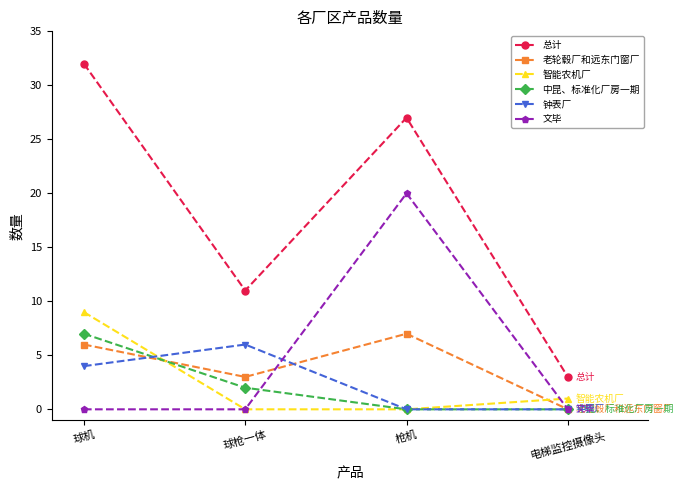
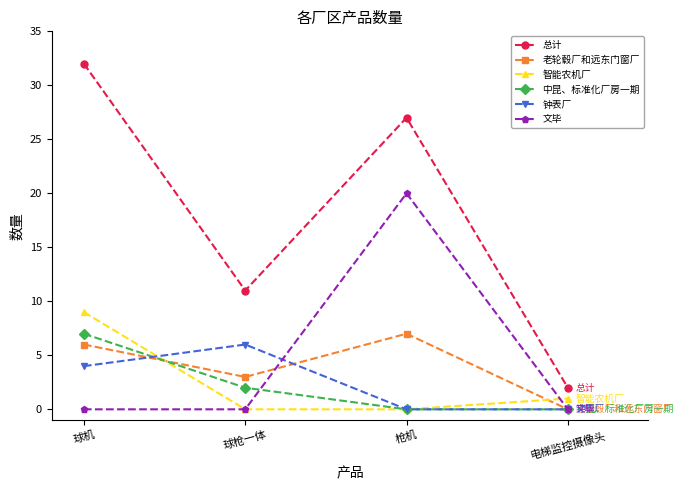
  {
    "总计": {
      "球机": 32,
      "球枪一体": 11,
      "枪机": 27,
-     "电梯监控摄像头": 3
+     "电梯监控摄像头": 2
    },
    "老轮毂厂和远东门窗厂": {
      "球机": 6,
      "球枪一体": 3,
      "枪机": 7
    },
    "智能农机厂": {
      "球机": 9,
      "电梯监控摄像头": 1
    },
    "中昆、标准化厂房一期": {
      "球机": 7,
      "球枪一体": 2
    },
    "钟表厂": {
      "球机": 4,
      "球枪一体": 6
    },
    "文毕": {
      "球机": 0,
      "枪机": 20
    }
  }
